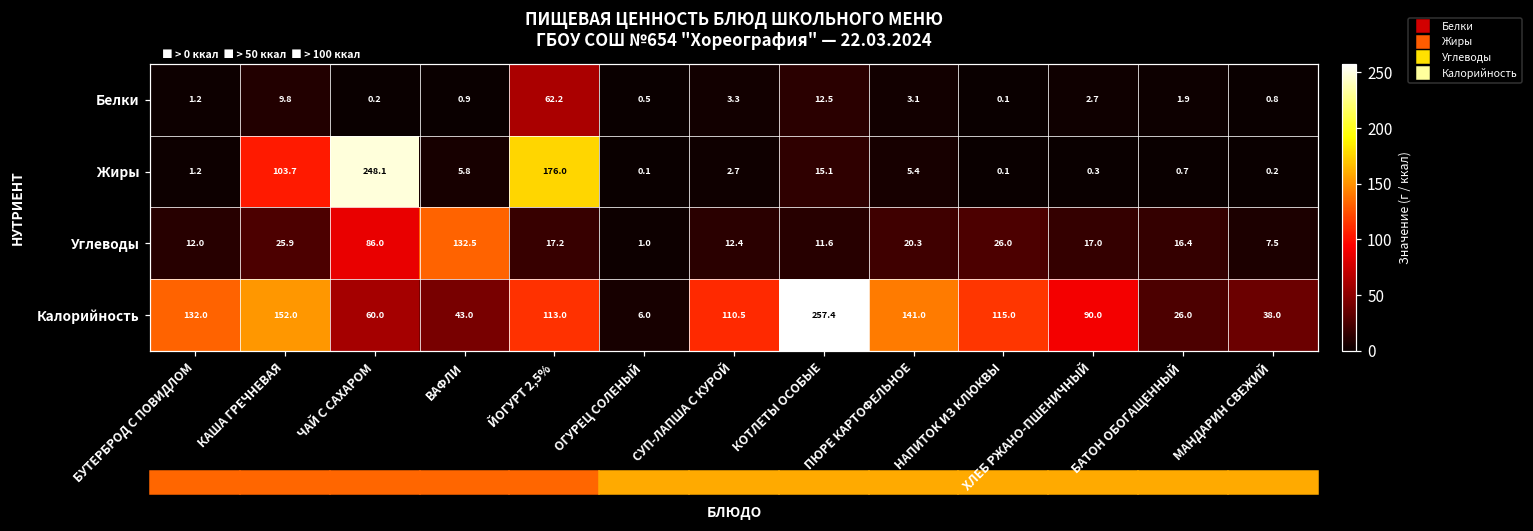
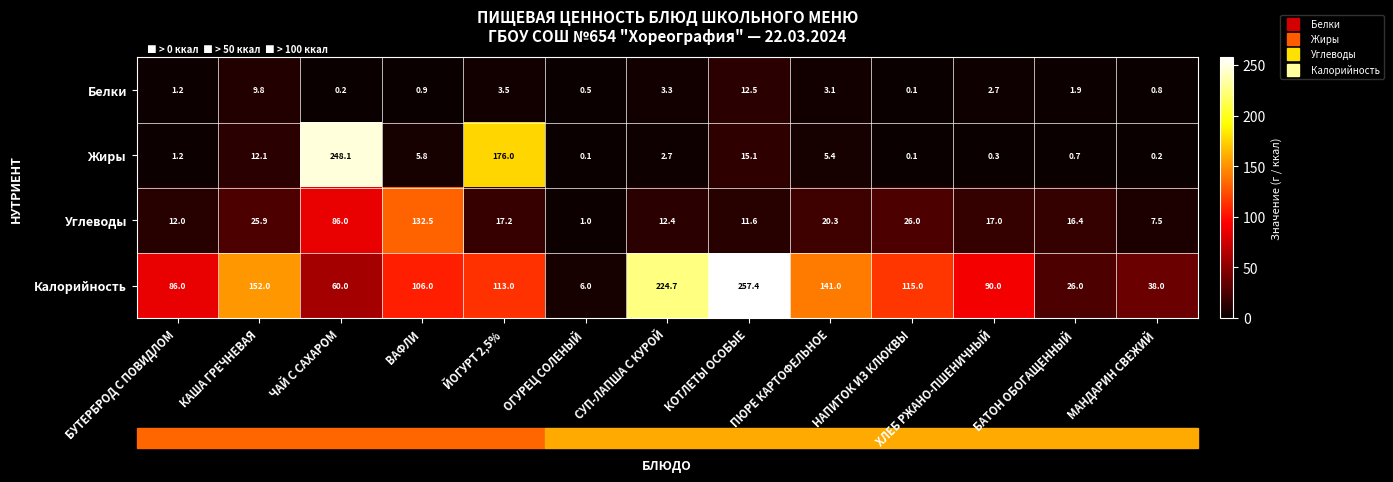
  {
    "Белки": {
      "БУТЕРБРОД С ПОВИДЛОМ": 1.2,
      "КАША ГРЕЧНЕВАЯ": 9.8,
      "ЧАЙ С САХАРОМ": 0.2,
      "ВАФЛИ": 0.9,
-     "ЙОГУРТ 2,5%": 62.2,
+     "ЙОГУРТ 2,5%": 3.5,
      "ОГУРЕЦ СОЛЕНЫЙ": 0.5,
      "СУП-ЛАПША С КУРОЙ": 3.3,
      "КОТЛЕТЫ ОСОБЫЕ": 12.5,
      "ПЮРЕ КАРТОФЕЛЬНОЕ": 3.1,
      "НАПИТОК ИЗ КЛЮКВЫ": 0.1,
      "ХЛЕБ РЖАНО-ПШЕНИЧНЫЙ": 2.7,
      "БАТОН ОБОГАЩЕННЫЙ": 1.9,
      "МАНДАРИН СВЕЖИЙ": 0.8
    },
    "Жиры": {
      "БУТЕРБРОД С ПОВИДЛОМ": 1.2,
-     "КАША ГРЕЧНЕВАЯ": 103.7,
+     "КАША ГРЕЧНЕВАЯ": 12.1,
      "ЧАЙ С САХАРОМ": 248.1,
      "ВАФЛИ": 5.8,
      "ЙОГУРТ 2,5%": 176.0,
      "ОГУРЕЦ СОЛЕНЫЙ": 0.1,
      "СУП-ЛАПША С КУРОЙ": 2.7,
      "КОТЛЕТЫ ОСОБЫЕ": 15.1,
      "ПЮРЕ КАРТОФЕЛЬНОЕ": 5.4,
      "НАПИТОК ИЗ КЛЮКВЫ": 0.1,
      "ХЛЕБ РЖАНО-ПШЕНИЧНЫЙ": 0.3,
      "БАТОН ОБОГАЩЕННЫЙ": 0.7,
      "МАНДАРИН СВЕЖИЙ": 0.2
    },
    "Углеводы": {
      "БУТЕРБРОД С ПОВИДЛОМ": 12.0,
      "КАША ГРЕЧНЕВАЯ": 25.9,
      "ЧАЙ С САХАРОМ": 86.0,
      "ВАФЛИ": 132.5,
      "ЙОГУРТ 2,5%": 17.2,
      "ОГУРЕЦ СОЛЕНЫЙ": 1.0,
      "СУП-ЛАПША С КУРОЙ": 12.4,
      "КОТЛЕТЫ ОСОБЫЕ": 11.6,
      "ПЮРЕ КАРТОФЕЛЬНОЕ": 20.3,
      "НАПИТОК ИЗ КЛЮКВЫ": 26.0,
      "ХЛЕБ РЖАНО-ПШЕНИЧНЫЙ": 17.0,
      "БАТОН ОБОГАЩЕННЫЙ": 16.4,
      "МАНДАРИН СВЕЖИЙ": 7.5
    },
    "Калорийность": {
-     "БУТЕРБРОД С ПОВИДЛОМ": 132.0,
+     "БУТЕРБРОД С ПОВИДЛОМ": 86.0,
      "КАША ГРЕЧНЕВАЯ": 152.0,
      "ЧАЙ С САХАРОМ": 60.0,
-     "ВАФЛИ": 43.0,
+     "ВАФЛИ": 106.0,
      "ЙОГУРТ 2,5%": 113.0,
      "ОГУРЕЦ СОЛЕНЫЙ": 6.0,
-     "СУП-ЛАПША С КУРОЙ": 110.5,
+     "СУП-ЛАПША С КУРОЙ": 224.7,
      "КОТЛЕТЫ ОСОБЫЕ": 257.4,
      "ПЮРЕ КАРТОФЕЛЬНОЕ": 141.0,
      "НАПИТОК ИЗ КЛЮКВЫ": 115.0,
      "ХЛЕБ РЖАНО-ПШЕНИЧНЫЙ": 90.0,
      "БАТОН ОБОГАЩЕННЫЙ": 26.0,
      "МАНДАРИН СВЕЖИЙ": 38.0
    }
  }
